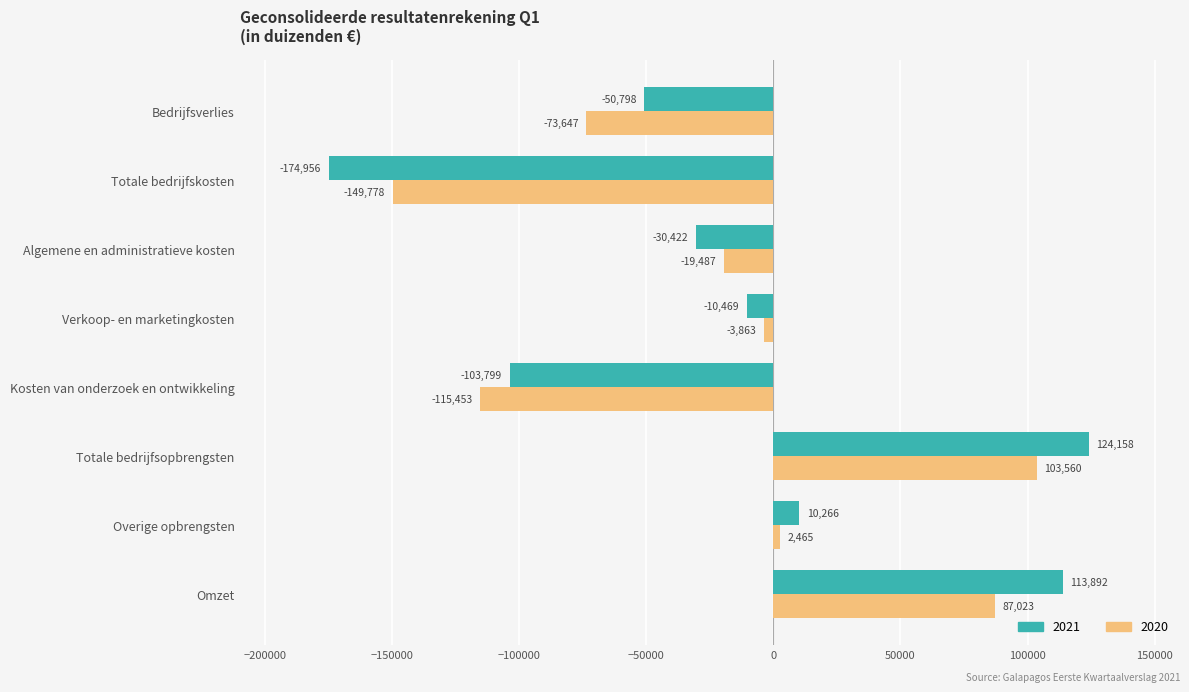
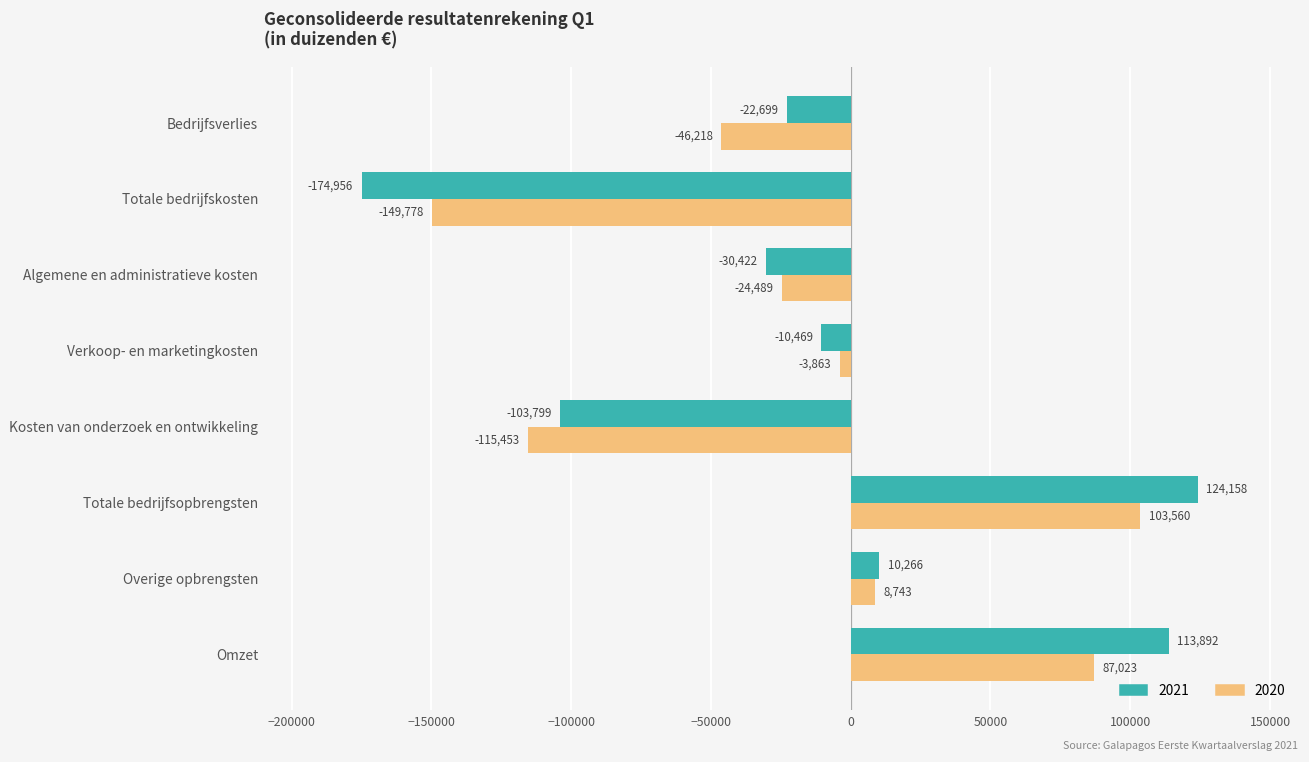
  {
    "2021": {
-     "Bedrijfsverlies": "-50,798",
+     "Bedrijfsverlies": "-22,699",
      "Totale bedrijfskosten": "-174,956",
      "Algemene en administratieve kosten": "-30,422",
      "Verkoop- en marketingkosten": "-10,469",
      "Kosten van onderzoek en ontwikkeling": "-103,799",
      "Totale bedrijfsopbrengsten": "124,158",
      "Overige opbrengsten": "10,266",
      "Omzet": "113,892"
    },
    "2020": {
-     "Bedrijfsverlies": "-73,647",
+     "Bedrijfsverlies": "-46,218",
      "Totale bedrijfskosten": "-149,778",
-     "Algemene en administratieve kosten": "-19,487",
+     "Algemene en administratieve kosten": "-24,489",
      "Verkoop- en marketingkosten": "-3,863",
      "Kosten van onderzoek en ontwikkeling": "-115,453",
      "Totale bedrijfsopbrengsten": "103,560",
-     "Overige opbrengsten": "2,465",
+     "Overige opbrengsten": "8,743",
      "Omzet": "87,023"
    }
  }
